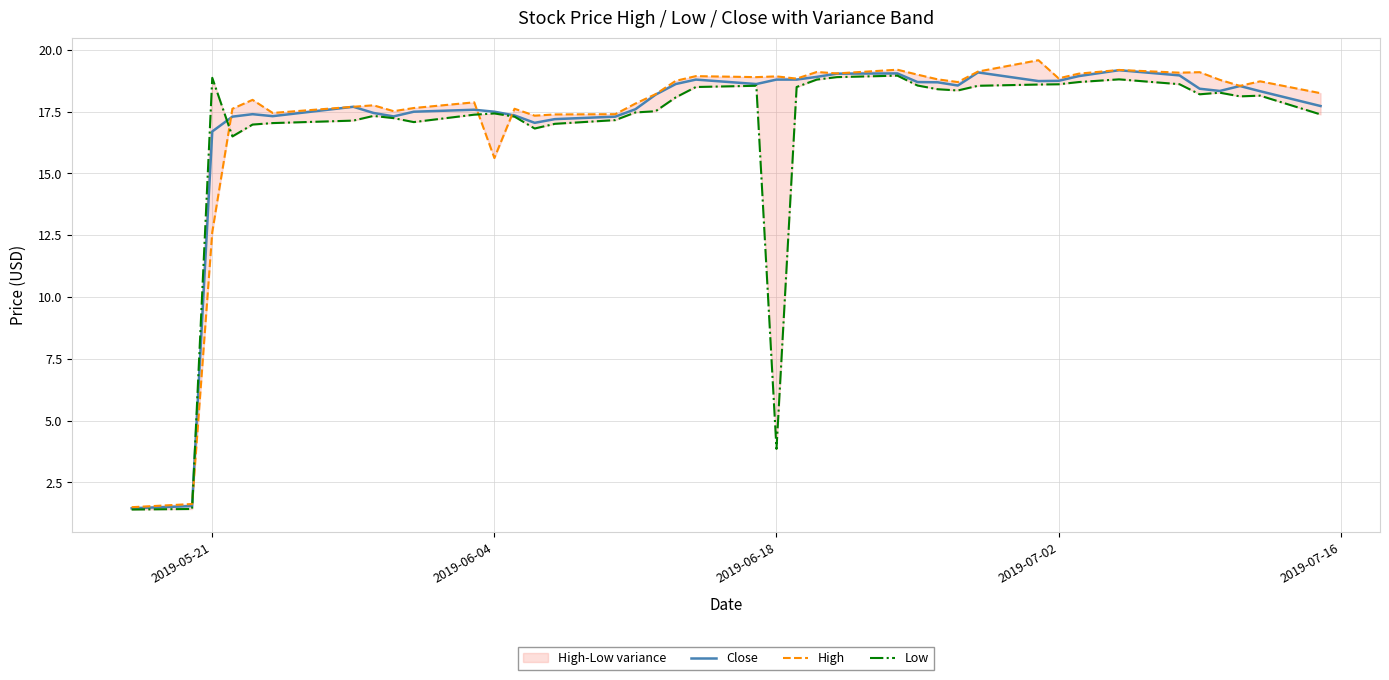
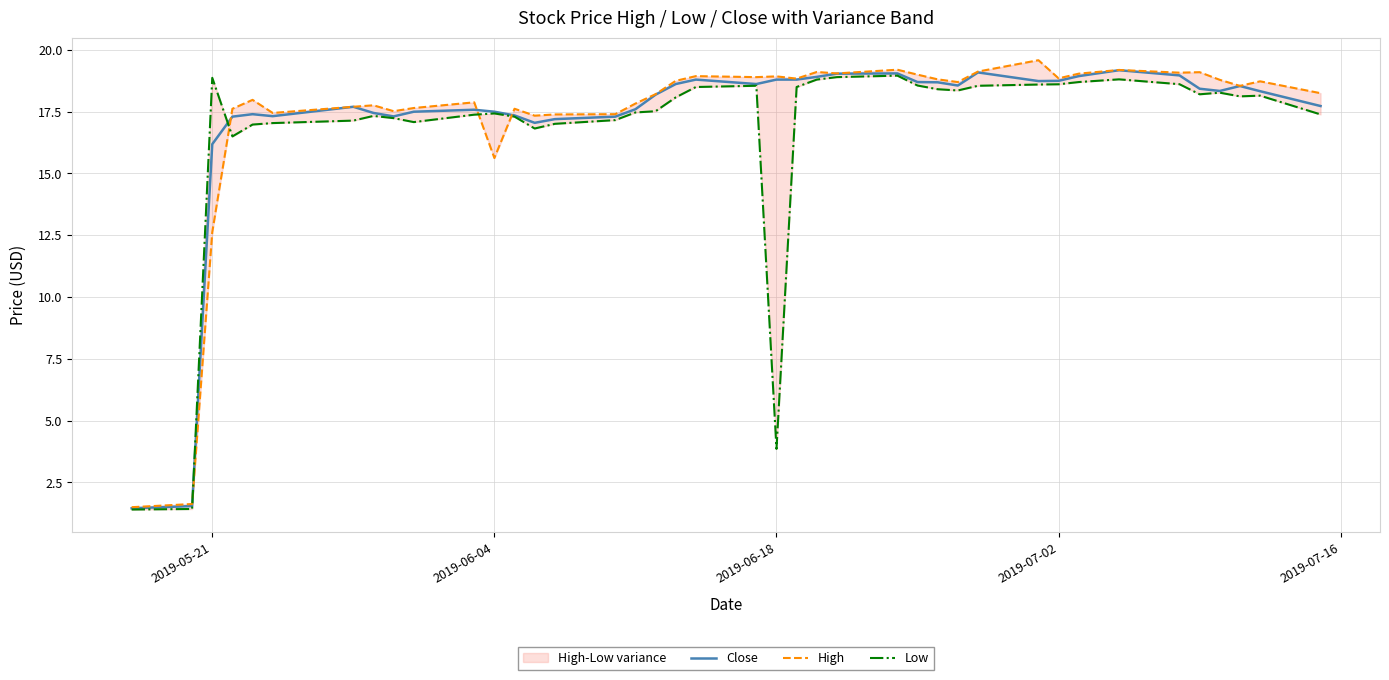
  {
    "Close": {
-     "2019-05-21": 16.7,
+     "2019-05-21": 16.2,
      "2019-06-18": 18.8
    },
    "High": {
      "2019-05-21": 12.6,
      "2019-06-04": 15.6
    },
    "Low": {
      "2019-06-18": 3.9,
      "2019-07-02": 18.6
    }
  }
